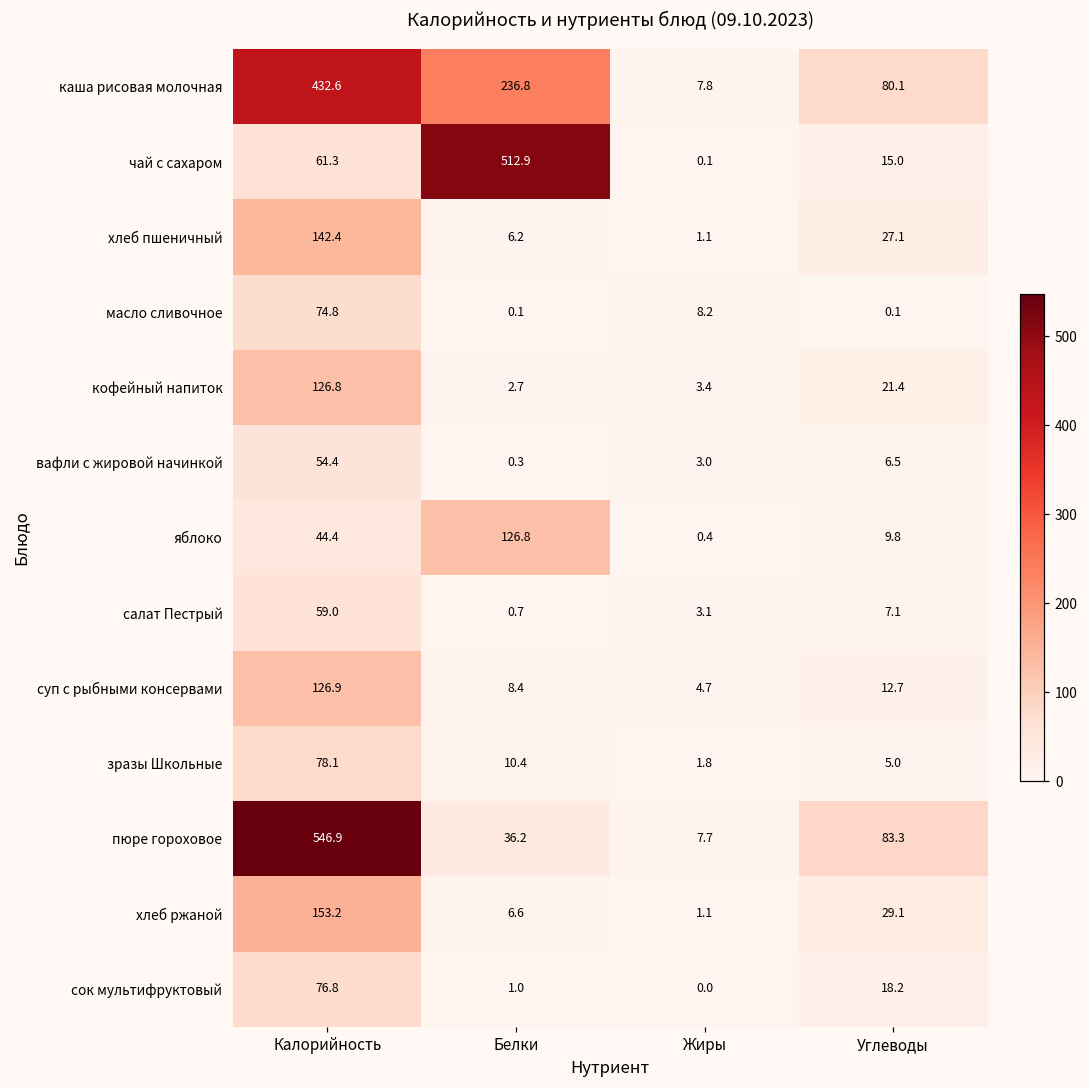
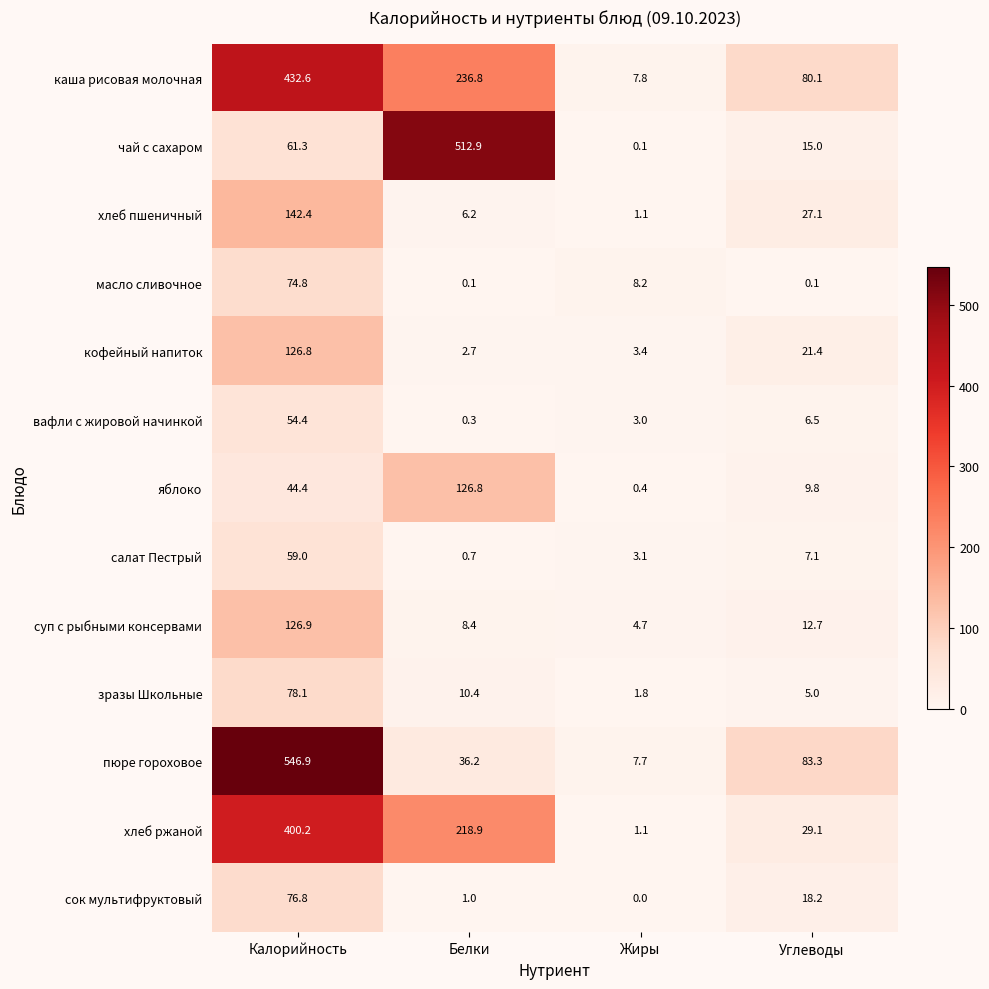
  {
    "каша рисовая молочная": {
      "Калорийность": 432.6,
      "Белки": 236.8,
      "Жиры": 7.8,
      "Углеводы": 80.1
    },
    "чай с сахаром": {
      "Калорийность": 61.3,
      "Белки": 512.9,
      "Жиры": 0.1,
      "Углеводы": 15.0
    },
    "хлеб пшеничный": {
      "Калорийность": 142.4,
      "Белки": 6.2,
      "Жиры": 1.1,
      "Углеводы": 27.1
    },
    "масло сливочное": {
      "Калорийность": 74.8,
      "Белки": 0.1,
      "Жиры": 8.2,
      "Углеводы": 0.1
    },
    "кофейный напиток": {
      "Калорийность": 126.8,
      "Белки": 2.7,
      "Жиры": 3.4,
      "Углеводы": 21.4
    },
    "вафли с жировой начинкой": {
      "Калорийность": 54.4,
      "Белки": 0.3,
      "Жиры": 3.0,
      "Углеводы": 6.5
    },
    "яблоко": {
      "Калорийность": 44.4,
      "Белки": 126.8,
      "Жиры": 0.4,
      "Углеводы": 9.8
    },
    "салат Пестрый": {
      "Калорийность": 59.0,
      "Белки": 0.7,
      "Жиры": 3.1,
      "Углеводы": 7.1
    },
    "суп с рыбными консервами": {
      "Калорийность": 126.9,
      "Белки": 8.4,
      "Жиры": 4.7,
      "Углеводы": 12.7
    },
    "зразы Школьные": {
      "Калорийность": 78.1,
      "Белки": 10.4,
      "Жиры": 1.8,
      "Углеводы": 5.0
    },
    "пюре гороховое": {
      "Калорийность": 546.9,
      "Белки": 36.2,
      "Жиры": 7.7,
      "Углеводы": 83.3
    },
    "хлеб ржаной": {
-     "Калорийность": 153.2,
-     "Белки": 6.6,
+     "Калорийность": 400.2,
+     "Белки": 218.9,
      "Жиры": 1.1,
      "Углеводы": 29.1
    },
    "сок мультифруктовый": {
      "Калорийность": 76.8,
      "Белки": 1.0,
      "Жиры": 0.0,
      "Углеводы": 18.2
    }
  }
